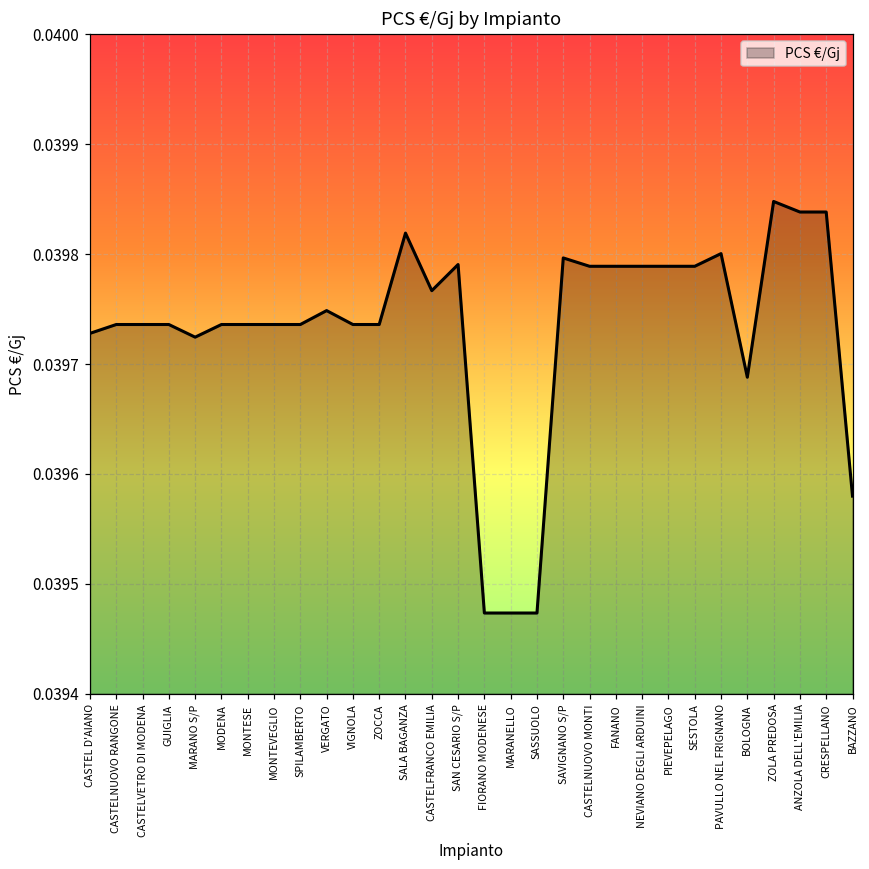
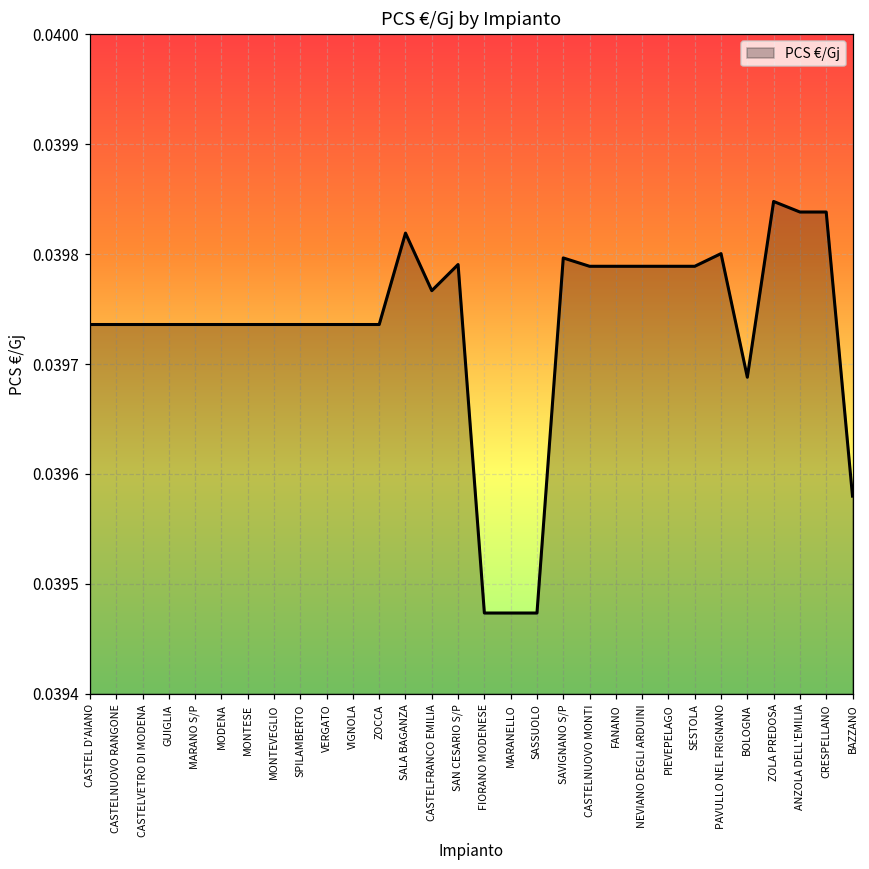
  {
-   "CASTEL D'AIANO": 0.03973,
+   "CASTEL D'AIANO": 0.03974,
    "CASTELNUOVO RANGONE": 0.03974,
    "CASTELVETRO DI MODENA": 0.03974,
    "GUIGLIA": 0.03974,
-   "MARANO S/P": 0.03972,
+   "MARANO S/P": 0.03974,
    "MODENA": 0.03974,
    "MONTESE": 0.03974,
    "MONTEVEGLIO": 0.03974,
    "SPILAMBERTO": 0.03974,
-   "VERGATO": 0.03975,
+   "VERGATO": 0.03974,
    "VIGNOLA": 0.03974,
    "ZOCCA": 0.03974,
    "SALA BAGANZA": 0.03982,
    "CASTELFRANCO EMILIA": 0.03977,
    "SAN CESARIO S/P": 0.03979,
    "FIORANO MODENESE": 0.03947,
    "MARANELLO": 0.03947,
    "SASSUOLO": 0.03947,
    "SAVIGNANO S/P": 0.03980,
    "CASTELNUOVO MONTI": 0.03979,
    "FANANO": 0.03979,
    "NEVIANO DEGLI ARDUINI": 0.03979,
    "PIEVEPELAGO": 0.03979,
    "SESTOLA": 0.03979,
    "PAVULLO NEL FRIGNANO": 0.03980,
    "BOLOGNA": 0.03969,
    "ZOLA PREDOSA": 0.03985,
    "ANZOLA DELL'EMILIA": 0.03984,
    "CRESPELLANO": 0.03984,
    "BAZZANO": 0.03958
  }
